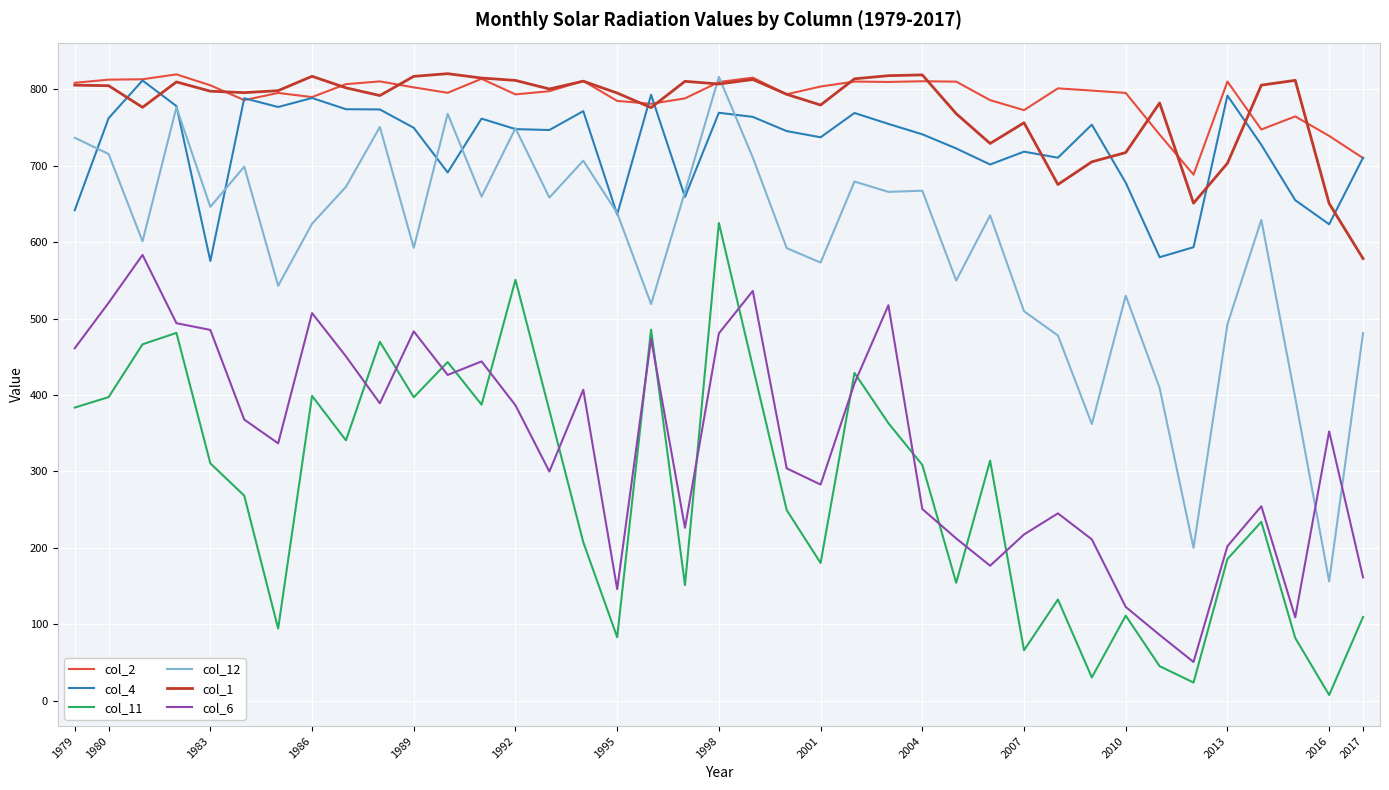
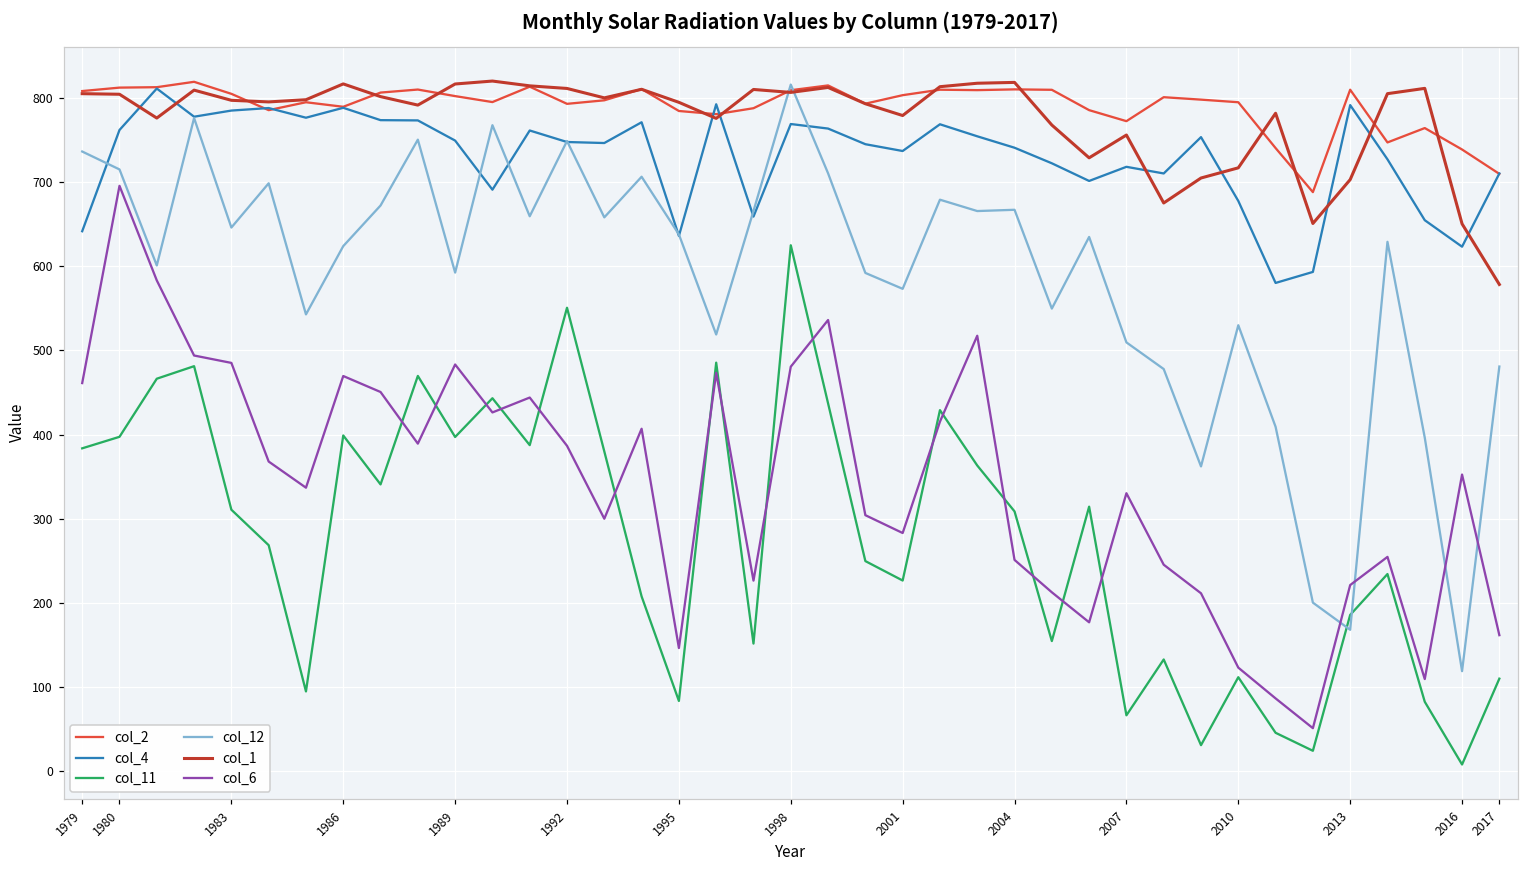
  {
    "col_4": {
      "1979": 640,
      "1980": 760,
-     "1983": 580,
+     "1983": 790,
      "1989": 750,
      "1998": 770,
      "2001": 740,
      "2004": 740,
      "2007": 720,
      "2010": 680,
      "2013": 790,
      "2016": 620
    },
    "col_11": {
      "1979": 380,
      "1980": 400,
      "1983": 310,
      "1986": 400,
      "1989": 400,
      "1992": 550,
      "1995": 80,
      "1998": 630,
-     "2001": 180,
+     "2001": 230,
      "2004": 310,
      "2007": 70,
      "2010": 110,
      "2013": 190,
      "2016": 10,
      "2017": 110
    },
    "col_12": {
      "1979": 740,
      "1980": 720,
      "1983": 650,
      "1986": 620,
      "1989": 590,
      "1998": 820,
      "2001": 570,
      "2004": 670,
      "2007": 510,
      "2010": 530,
-     "2013": 490,
-     "2016": 160,
+     "2013": 170,
+     "2016": 120,
      "2017": 480
    },
    "col_6": {
      "1979": 460,
-     "1980": 520,
+     "1980": 700,
      "1983": 490,
-     "1986": 510,
+     "1986": 470,
      "1989": 480,
      "1992": 390,
      "1995": 150,
      "1998": 480,
      "2001": 280,
      "2004": 250,
-     "2007": 220,
+     "2007": 330,
      "2010": 120,
-     "2013": 200,
+     "2013": 220,
      "2016": 350,
      "2017": 160
    }
  }
